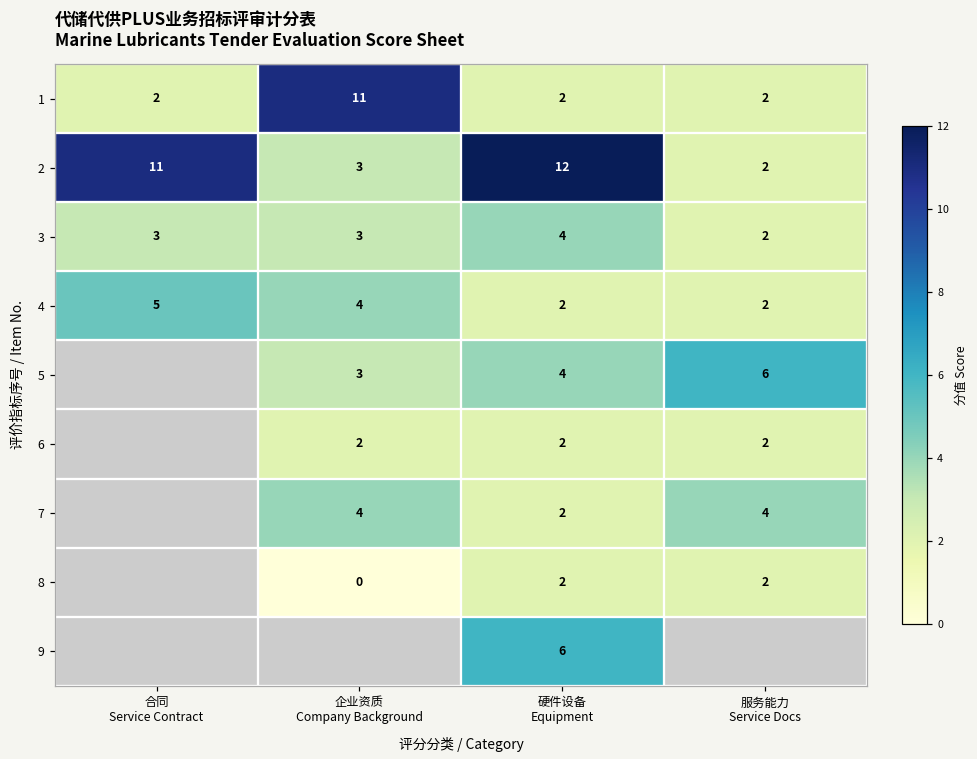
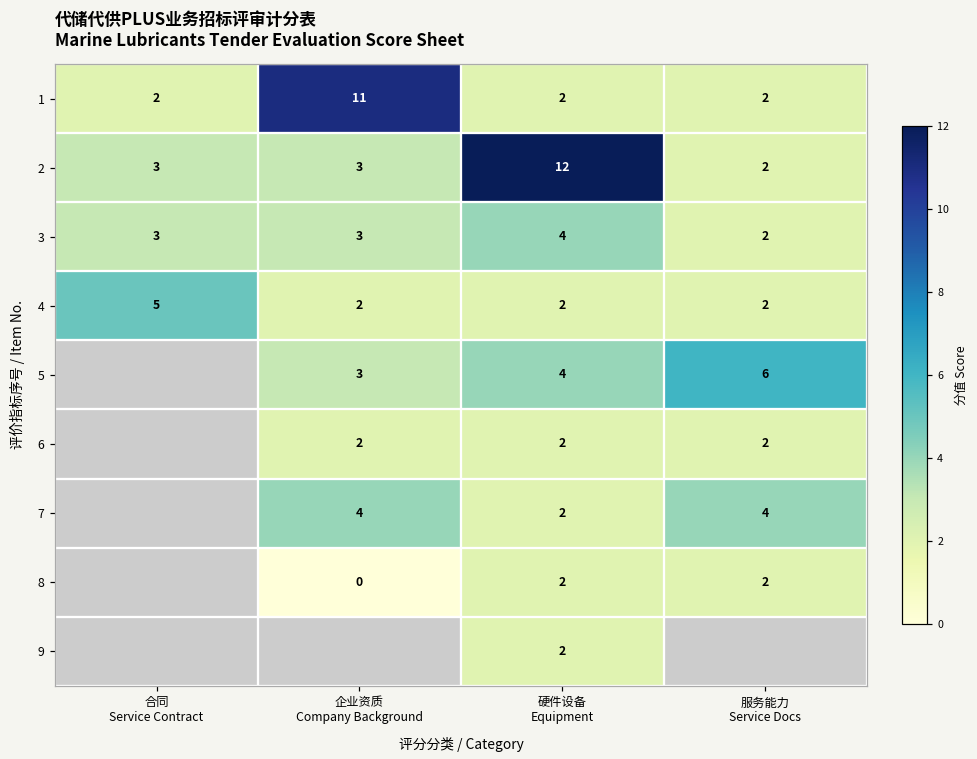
  {
    "1": {
      "合同 Service Contract": 2,
      "企业资质 Company Background": 11,
      "硬件设备 Equipment": 2,
      "服务能力 Service Docs": 2
    },
    "2": {
-     "合同 Service Contract": 11,
+     "合同 Service Contract": 3,
      "企业资质 Company Background": 3,
      "硬件设备 Equipment": 12,
      "服务能力 Service Docs": 2
    },
    "3": {
      "合同 Service Contract": 3,
      "企业资质 Company Background": 3,
      "硬件设备 Equipment": 4,
      "服务能力 Service Docs": 2
    },
    "4": {
      "合同 Service Contract": 5,
-     "企业资质 Company Background": 4,
+     "企业资质 Company Background": 2,
      "硬件设备 Equipment": 2,
      "服务能力 Service Docs": 2
    },
    "5": {
      "企业资质 Company Background": 3,
      "硬件设备 Equipment": 4,
      "服务能力 Service Docs": 6
    },
    "6": {
      "企业资质 Company Background": 2,
      "硬件设备 Equipment": 2,
      "服务能力 Service Docs": 2
    },
    "7": {
      "企业资质 Company Background": 4,
      "硬件设备 Equipment": 2,
      "服务能力 Service Docs": 4
    },
    "8": {
      "企业资质 Company Background": 0,
      "硬件设备 Equipment": 2,
      "服务能力 Service Docs": 2
    },
    "9": {
-     "硬件设备 Equipment": 6
+     "硬件设备 Equipment": 2
    }
  }
